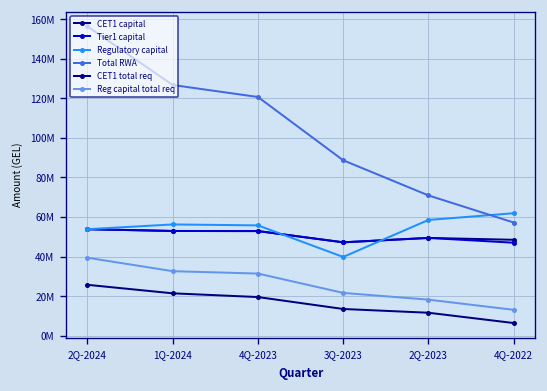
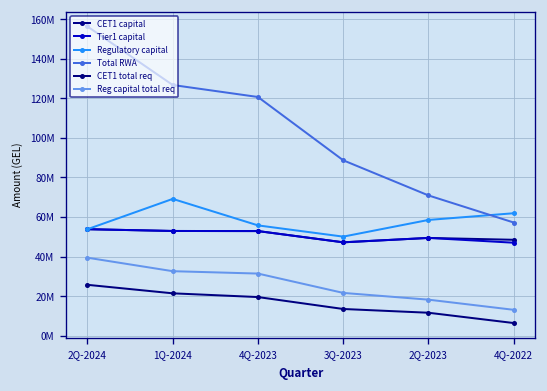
  {
    "Regulatory capital": {
-     "1Q-2024": 56000000,
+     "1Q-2024": 69000000,
      "4Q-2023": 56000000,
-     "3Q-2023": 40000000,
+     "3Q-2023": 50000000,
      "2Q-2023": 59000000,
      "4Q-2022": 62000000
    }
  }
